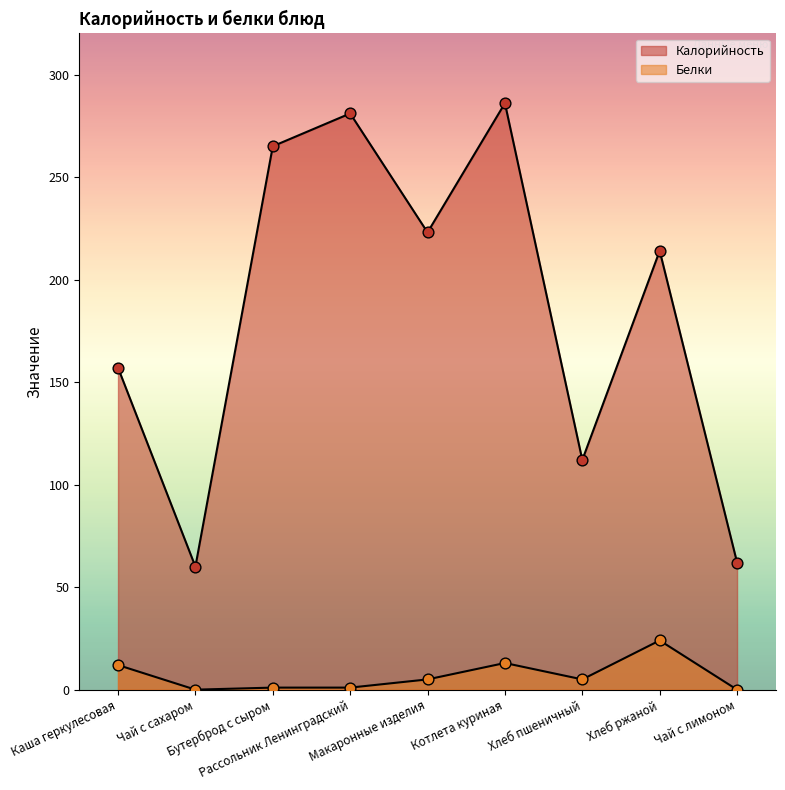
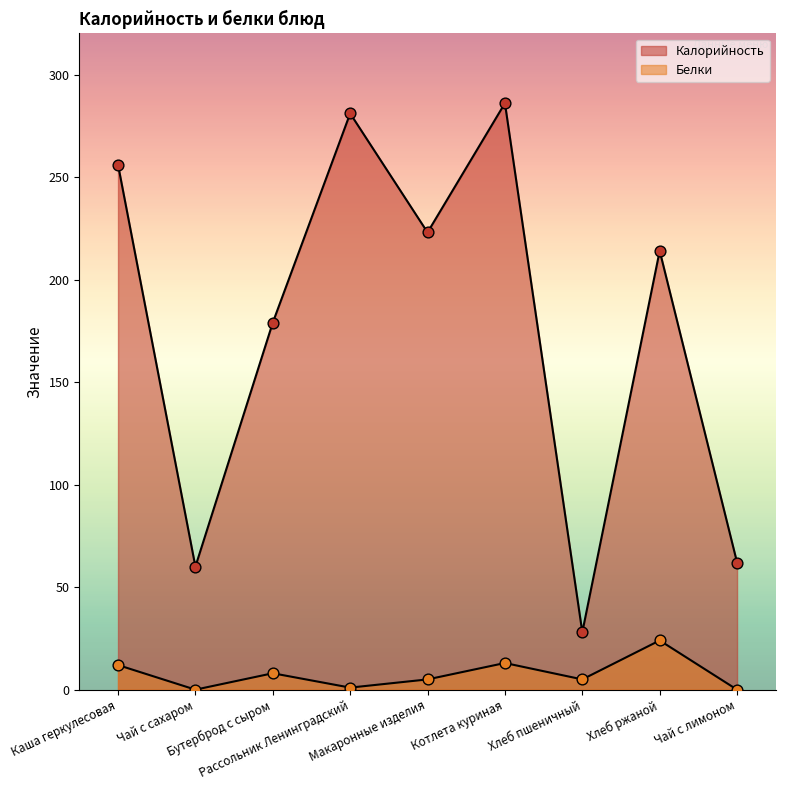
  {
    "Калорийность": {
-     "Каша геркулесовая": 157,
+     "Каша геркулесовая": 256,
      "Чай с сахаром": 60,
-     "Бутерброд с сыром": 265,
+     "Бутерброд с сыром": 179,
      "Рассольник Ленинградский": 281,
      "Макаронные изделия": 223,
      "Котлета куриная": 286,
-     "Хлеб пшеничный": 112,
+     "Хлеб пшеничный": 28,
      "Хлеб ржаной": 214,
      "Чай с лимоном": 62
    },
    "Белки": {
      "Каша геркулесовая": 12,
      "Чай с сахаром": 0,
-     "Бутерброд с сыром": 1,
+     "Бутерброд с сыром": 8,
      "Рассольник Ленинградский": 1,
      "Макаронные изделия": 5,
      "Котлета куриная": 13,
      "Хлеб пшеничный": 5,
      "Хлеб ржаной": 24,
      "Чай с лимоном": 0
    }
  }
